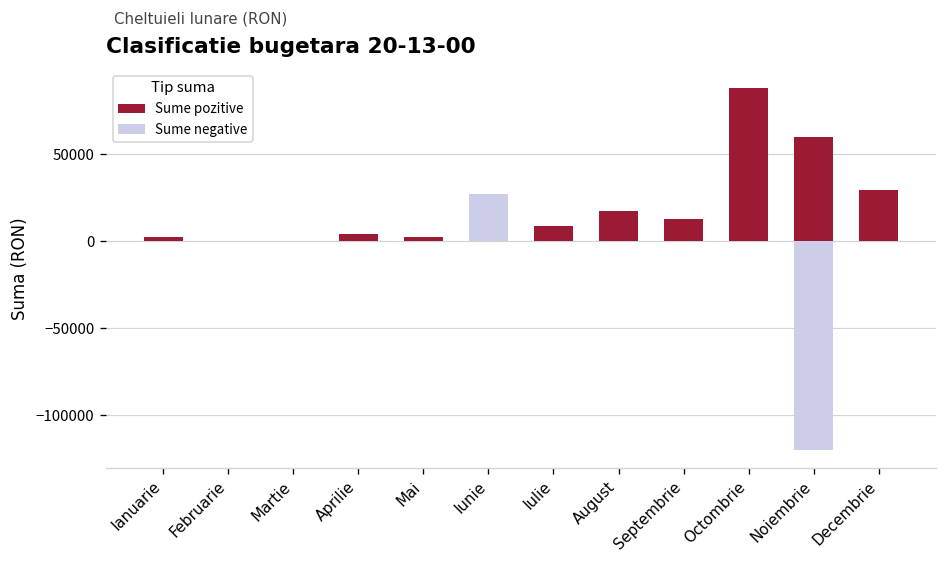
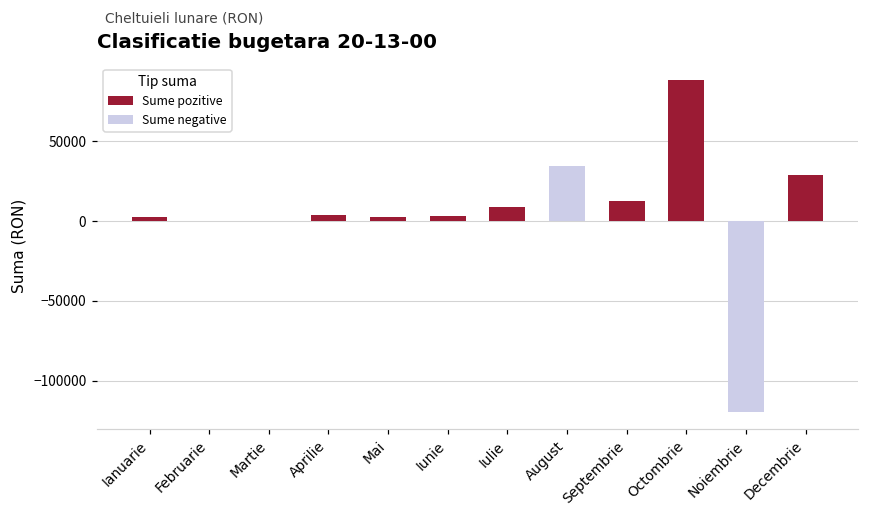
  {
    "Sume pozitive": {
      "Ianuarie": 3000,
      "Februarie": 0,
      "Martie": 0,
      "Aprilie": 4000,
      "Mai": 2000,
      "Iulie": 9000,
      "Septembrie": 13000,
      "Octombrie": 88000,
-     "Noiembrie": 60000,
+     "Noiembrie": 0,
      "Decembrie": 29000
    },
    "Sume negative": {
      "Ianuarie": 0,
      "Februarie": 0,
      "Martie": 0,
      "Aprilie": 0,
      "Mai": 0,
-     "Iunie": 27000,
+     "Iunie": 0,
      "Iulie": 0,
-     "August": 0,
+     "August": 34000,
      "Septembrie": 0,
      "Octombrie": 0,
      "Noiembrie": -120000,
      "Decembrie": 0
    }
  }
